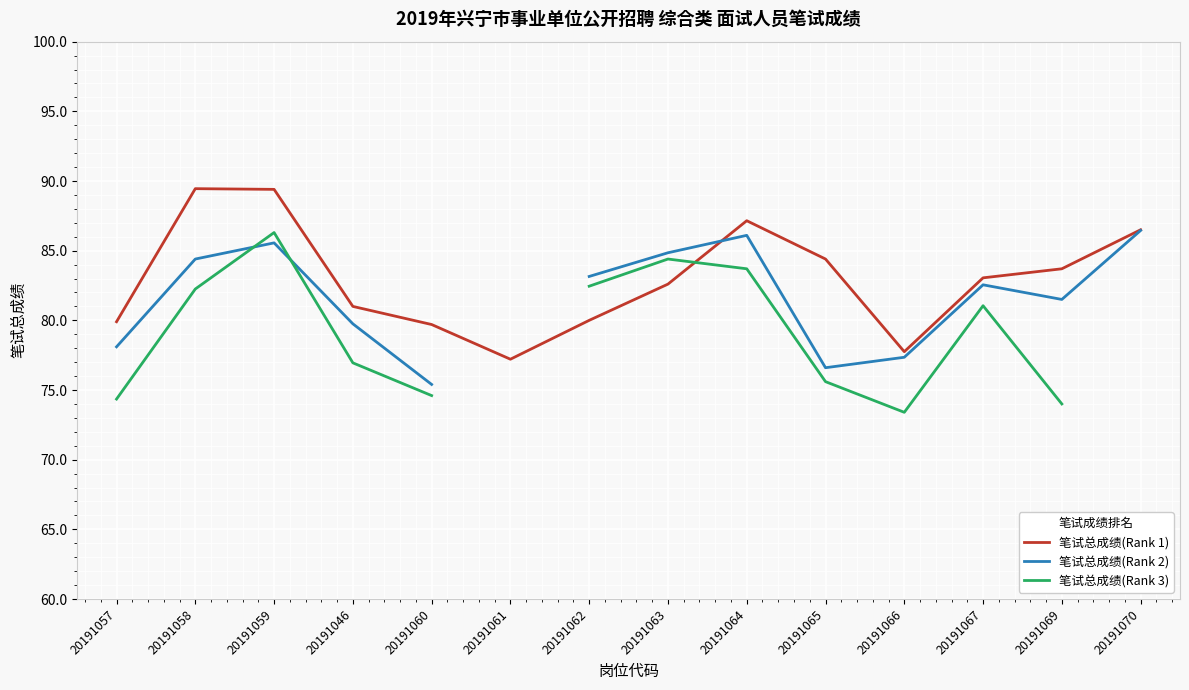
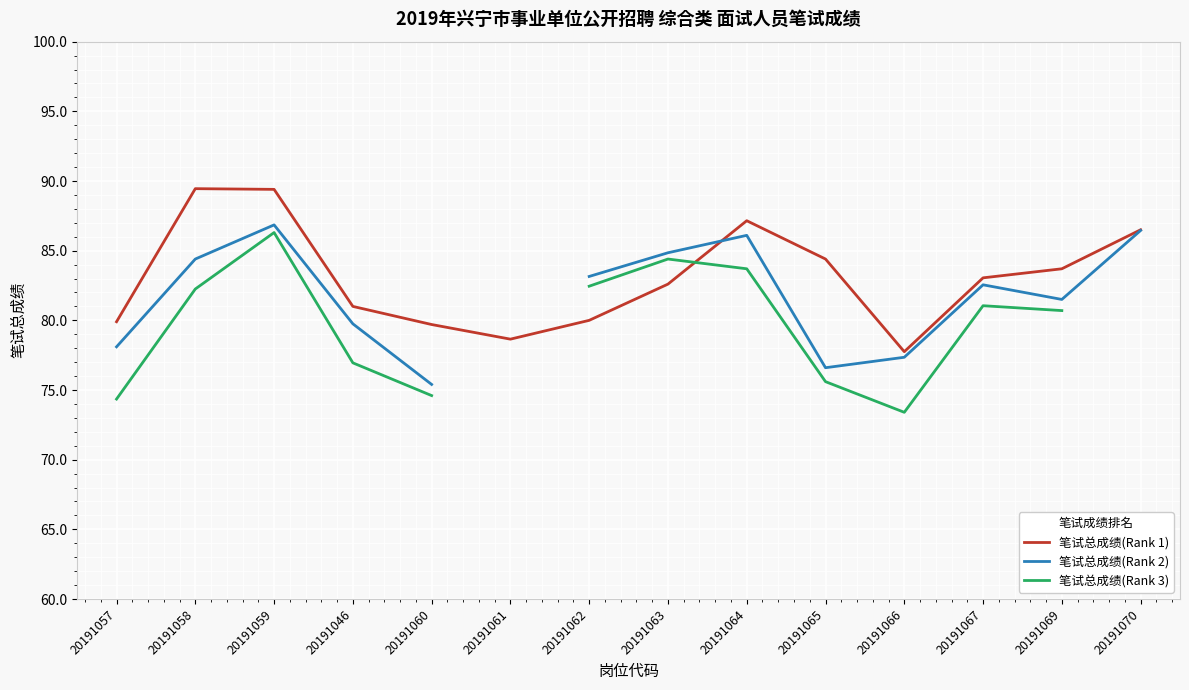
  {
    "笔试总成绩(Rank 1)": {
      "20191057": 79.9,
      "20191058": 89.5,
      "20191059": 89.4,
      "20191046": 81.0,
      "20191060": 79.7,
-     "20191061": 77.2,
+     "20191061": 78.7,
      "20191062": 80.0,
      "20191063": 82.6,
      "20191064": 87.2,
      "20191065": 84.4,
      "20191066": 77.8,
      "20191067": 83.1,
      "20191069": 83.7
    },
    "笔试总成绩(Rank 2)": {
      "20191057": 78.1,
      "20191058": 84.4,
-     "20191059": 85.6,
+     "20191059": 86.9,
      "20191046": 79.8,
      "20191060": 75.4,
      "20191062": 83.2,
      "20191063": 84.9,
      "20191064": 86.1,
      "20191065": 76.6,
      "20191066": 77.4,
      "20191067": 82.6,
      "20191069": 81.5
    },
    "笔试总成绩(Rank 3)": {
      "20191057": 74.4,
      "20191058": 82.3,
      "20191059": 86.3,
      "20191046": 77.0,
      "20191060": 74.6,
      "20191062": 82.5,
      "20191063": 84.4,
      "20191064": 83.7,
      "20191065": 75.6,
      "20191066": 73.4,
      "20191067": 81.1,
-     "20191069": 74.0
+     "20191069": 80.7
    }
  }
